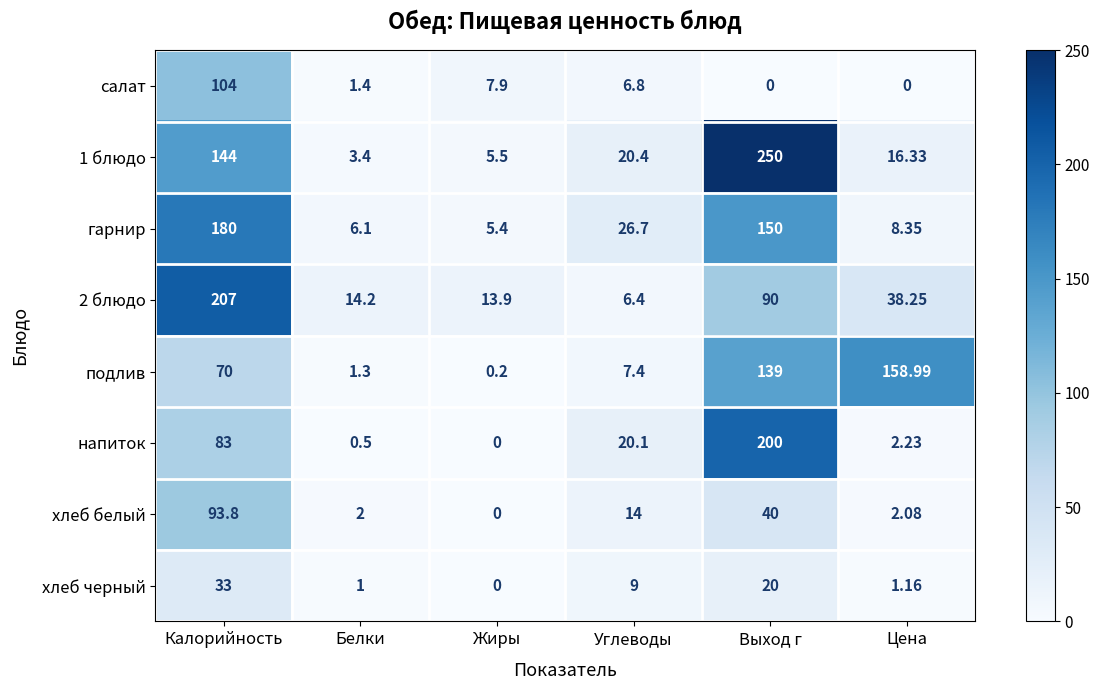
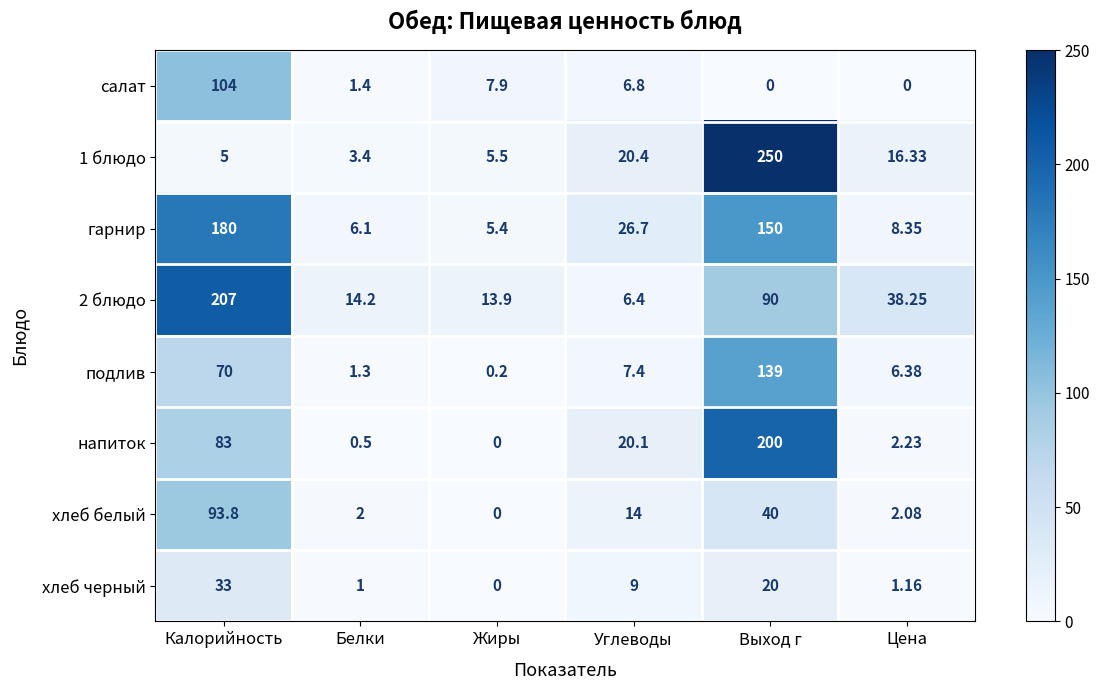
  {
    "салат": {
      "Калорийность": 104,
      "Белки": 1.4,
      "Жиры": 7.9,
      "Углеводы": 6.8,
      "Выход г": 0,
      "Цена": 0
    },
    "1 блюдо": {
-     "Калорийность": 144,
+     "Калорийность": 5,
      "Белки": 3.4,
      "Жиры": 5.5,
      "Углеводы": 20.4,
      "Выход г": 250,
      "Цена": 16.33
    },
    "гарнир": {
      "Калорийность": 180,
      "Белки": 6.1,
      "Жиры": 5.4,
      "Углеводы": 26.7,
      "Выход г": 150,
      "Цена": 8.35
    },
    "2 блюдо": {
      "Калорийность": 207,
      "Белки": 14.2,
      "Жиры": 13.9,
      "Углеводы": 6.4,
      "Выход г": 90,
      "Цена": 38.25
    },
    "подлив": {
      "Калорийность": 70,
      "Белки": 1.3,
      "Жиры": 0.2,
      "Углеводы": 7.4,
      "Выход г": 139,
-     "Цена": 158.99
+     "Цена": 6.38
    },
    "напиток": {
      "Калорийность": 83,
      "Белки": 0.5,
      "Жиры": 0,
      "Углеводы": 20.1,
      "Выход г": 200,
      "Цена": 2.23
    },
    "хлеб белый": {
      "Калорийность": 93.8,
      "Белки": 2,
      "Жиры": 0,
      "Углеводы": 14,
      "Выход г": 40,
      "Цена": 2.08
    },
    "хлеб черный": {
      "Калорийность": 33,
      "Белки": 1,
      "Жиры": 0,
      "Углеводы": 9,
      "Выход г": 20,
      "Цена": 1.16
    }
  }
